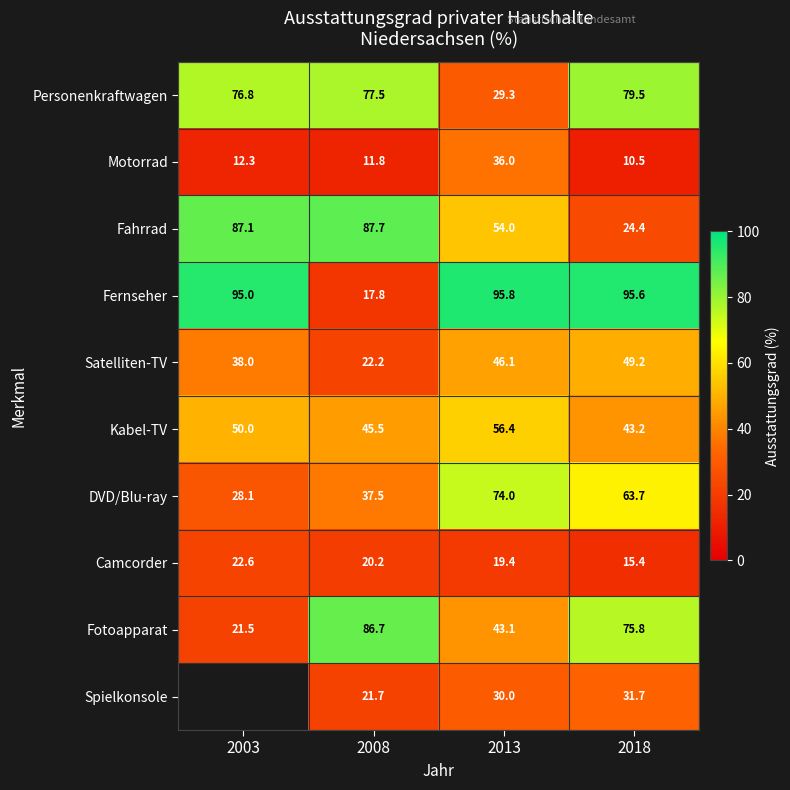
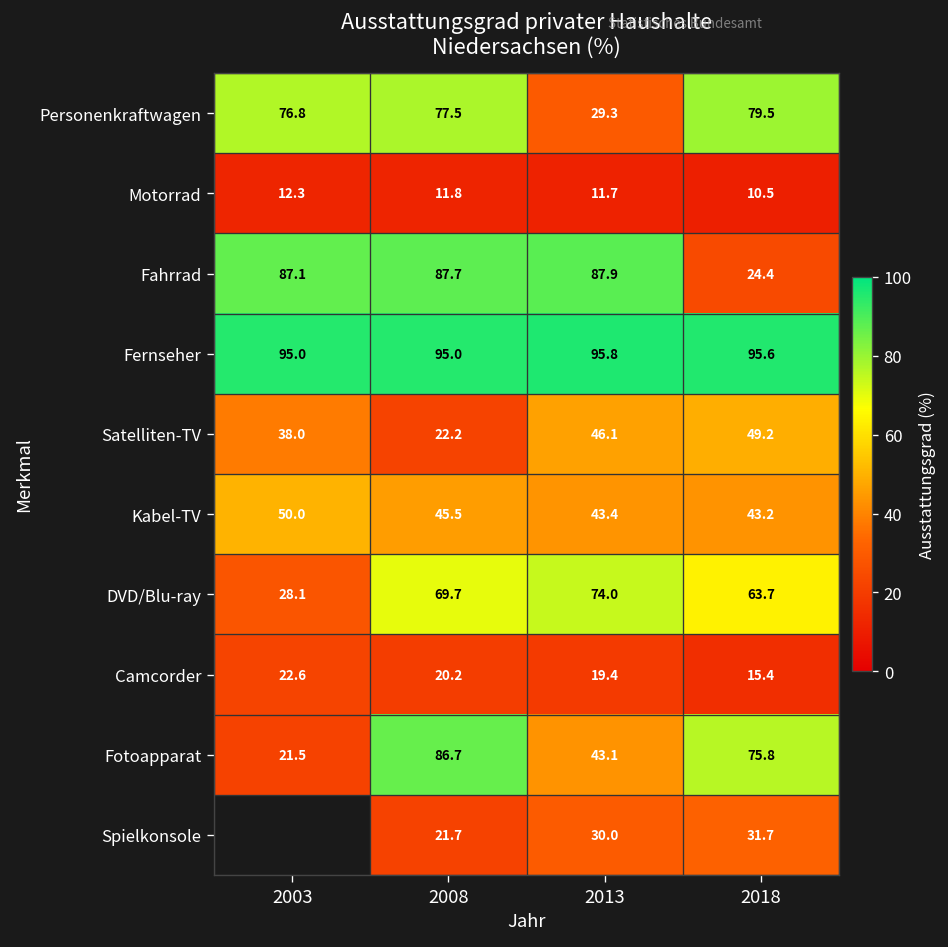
  {
    "Personenkraftwagen": {
      "2003": 76.8,
      "2008": 77.5,
      "2013": 29.3,
      "2018": 79.5
    },
    "Motorrad": {
      "2003": 12.3,
      "2008": 11.8,
-     "2013": 36.0,
+     "2013": 11.7,
      "2018": 10.5
    },
    "Fahrrad": {
      "2003": 87.1,
      "2008": 87.7,
-     "2013": 54.0,
+     "2013": 87.9,
      "2018": 24.4
    },
    "Fernseher": {
      "2003": 95.0,
-     "2008": 17.8,
+     "2008": 95.0,
      "2013": 95.8,
      "2018": 95.6
    },
    "Satelliten-TV": {
      "2003": 38.0,
      "2008": 22.2,
      "2013": 46.1,
      "2018": 49.2
    },
    "Kabel-TV": {
      "2003": 50.0,
      "2008": 45.5,
-     "2013": 56.4,
+     "2013": 43.4,
      "2018": 43.2
    },
    "DVD/Blu-ray": {
      "2003": 28.1,
-     "2008": 37.5,
+     "2008": 69.7,
      "2013": 74.0,
      "2018": 63.7
    },
    "Camcorder": {
      "2003": 22.6,
      "2008": 20.2,
      "2013": 19.4,
      "2018": 15.4
    },
    "Fotoapparat": {
      "2003": 21.5,
      "2008": 86.7,
      "2013": 43.1,
      "2018": 75.8
    },
    "Spielkonsole": {
      "2008": 21.7,
      "2013": 30.0,
      "2018": 31.7
    }
  }
